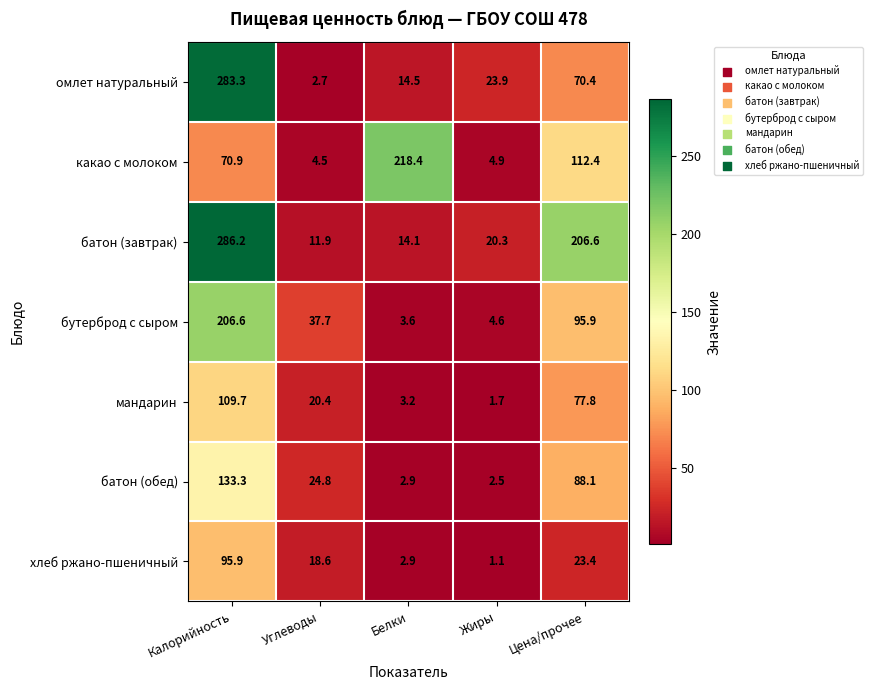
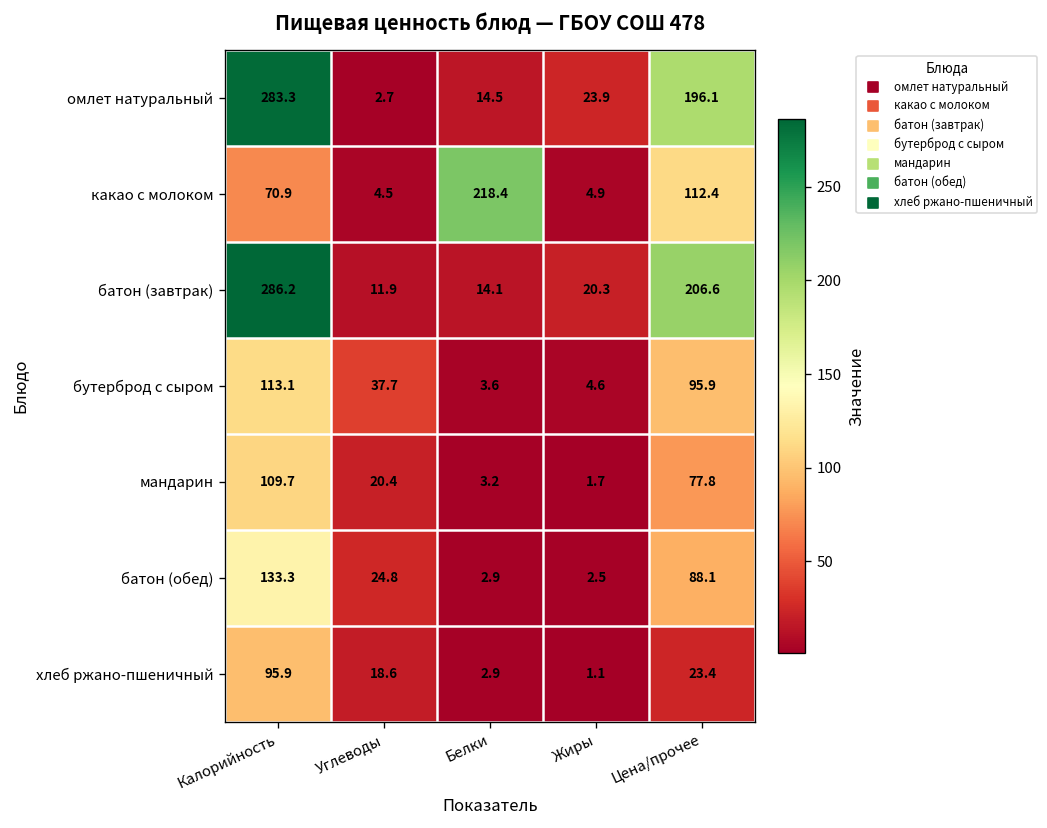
  {
    "омлет натуральный": {
      "Калорийность": 283.3,
      "Углеводы": 2.7,
      "Белки": 14.5,
      "Жиры": 23.9,
-     "Цена/прочее": 70.4
+     "Цена/прочее": 196.1
    },
    "какао с молоком": {
      "Калорийность": 70.9,
      "Углеводы": 4.5,
      "Белки": 218.4,
      "Жиры": 4.9,
      "Цена/прочее": 112.4
    },
    "батон (завтрак)": {
      "Калорийность": 286.2,
      "Углеводы": 11.9,
      "Белки": 14.1,
      "Жиры": 20.3,
      "Цена/прочее": 206.6
    },
    "бутерброд с сыром": {
-     "Калорийность": 206.6,
+     "Калорийность": 113.1,
      "Углеводы": 37.7,
      "Белки": 3.6,
      "Жиры": 4.6,
      "Цена/прочее": 95.9
    },
    "мандарин": {
      "Калорийность": 109.7,
      "Углеводы": 20.4,
      "Белки": 3.2,
      "Жиры": 1.7,
      "Цена/прочее": 77.8
    },
    "батон (обед)": {
      "Калорийность": 133.3,
      "Углеводы": 24.8,
      "Белки": 2.9,
      "Жиры": 2.5,
      "Цена/прочее": 88.1
    },
    "хлеб ржано-пшеничный": {
      "Калорийность": 95.9,
      "Углеводы": 18.6,
      "Белки": 2.9,
      "Жиры": 1.1,
      "Цена/прочее": 23.4
    }
  }
